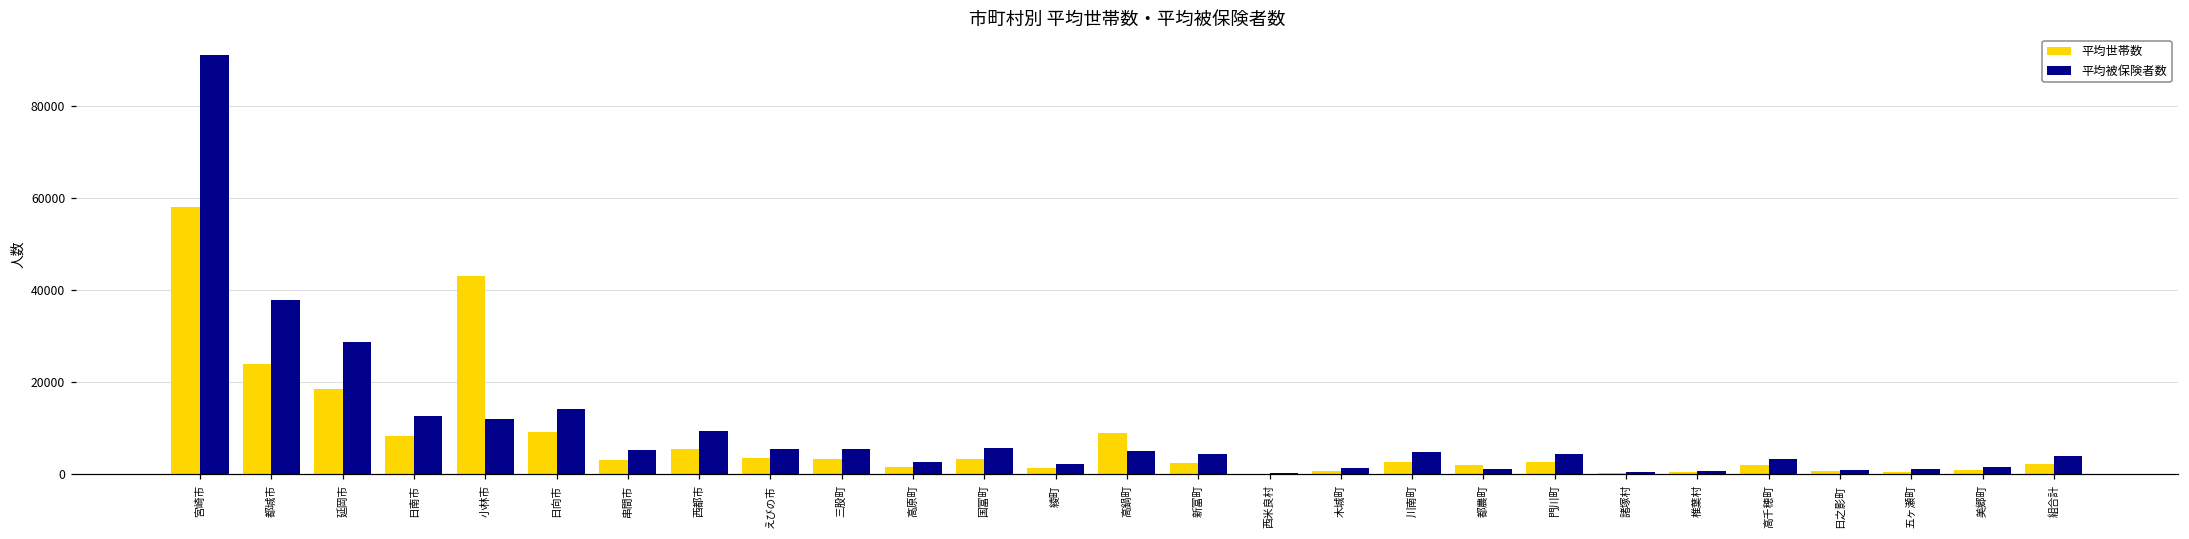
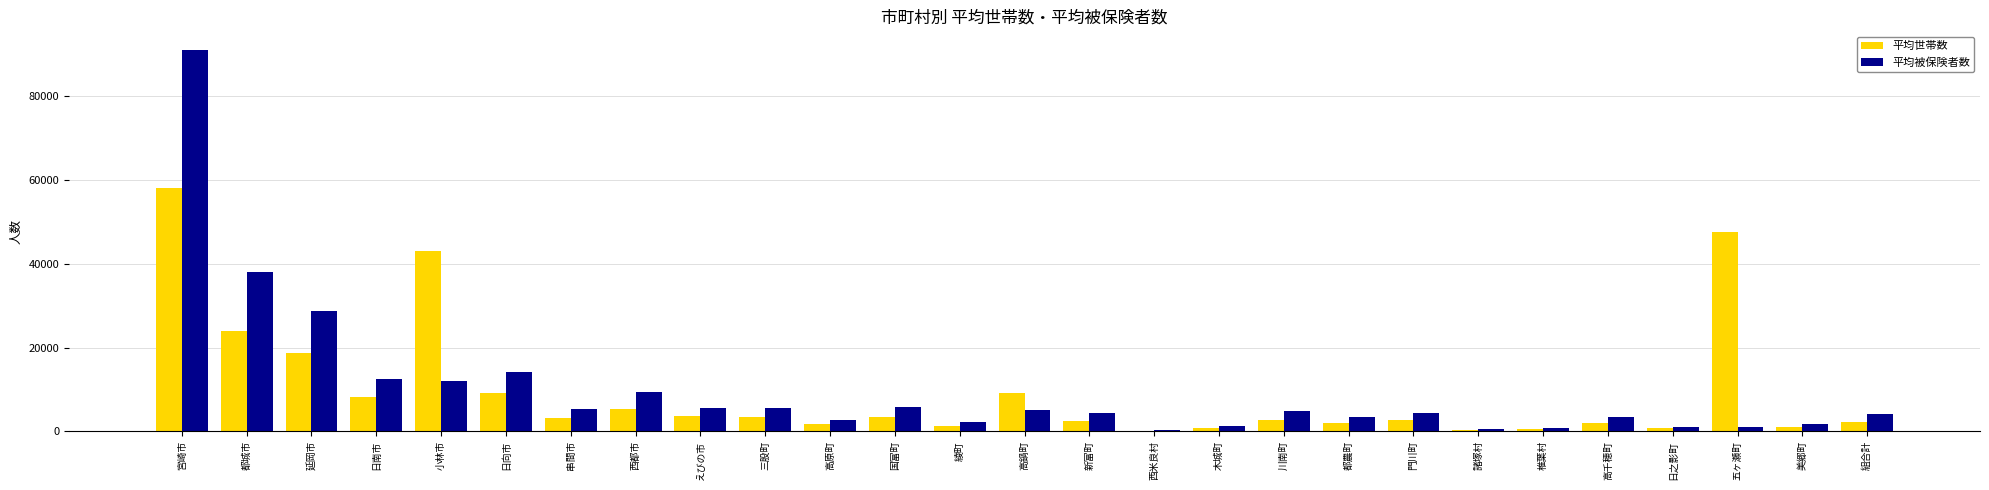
  {
    "平均世帯数": {
      "宮崎市": 58000,
      "都城市": 24000,
      "延岡市": 19000,
      "日南市": 8000,
      "小林市": 43000,
      "日向市": 9000,
      "串間市": 3000,
      "西都市": 5000,
      "えびの市": 4000,
      "三股町": 3000,
      "高原町": 2000,
      "国富町": 3000,
      "綾町": 1000,
      "高鍋町": 9000,
      "新富町": 3000,
      "木城町": 1000,
      "川南町": 3000,
      "都農町": 2000,
      "門川町": 3000,
      "高千穂町": 2000,
      "日之影町": 1000,
-     "五ヶ瀬町": 1000,
+     "五ヶ瀬町": 48000,
      "美郷町": 1000,
      "組合計": 2000
    },
    "平均被保険者数": {
      "宮崎市": 91000,
      "都城市": 38000,
      "延岡市": 29000,
      "日南市": 13000,
      "小林市": 12000,
      "日向市": 14000,
      "串間市": 5000,
      "西都市": 9000,
      "えびの市": 6000,
      "三股町": 6000,
      "高原町": 3000,
      "国富町": 6000,
      "綾町": 2000,
      "高鍋町": 5000,
      "新富町": 4000,
      "木城町": 1000,
      "川南町": 5000,
-     "都農町": 1000,
+     "都農町": 3000,
      "門川町": 4000,
      "椎葉村": 1000,
      "高千穂町": 3000,
      "日之影町": 1000,
      "五ヶ瀬町": 1000,
      "美郷町": 2000,
      "組合計": 4000
    }
  }
